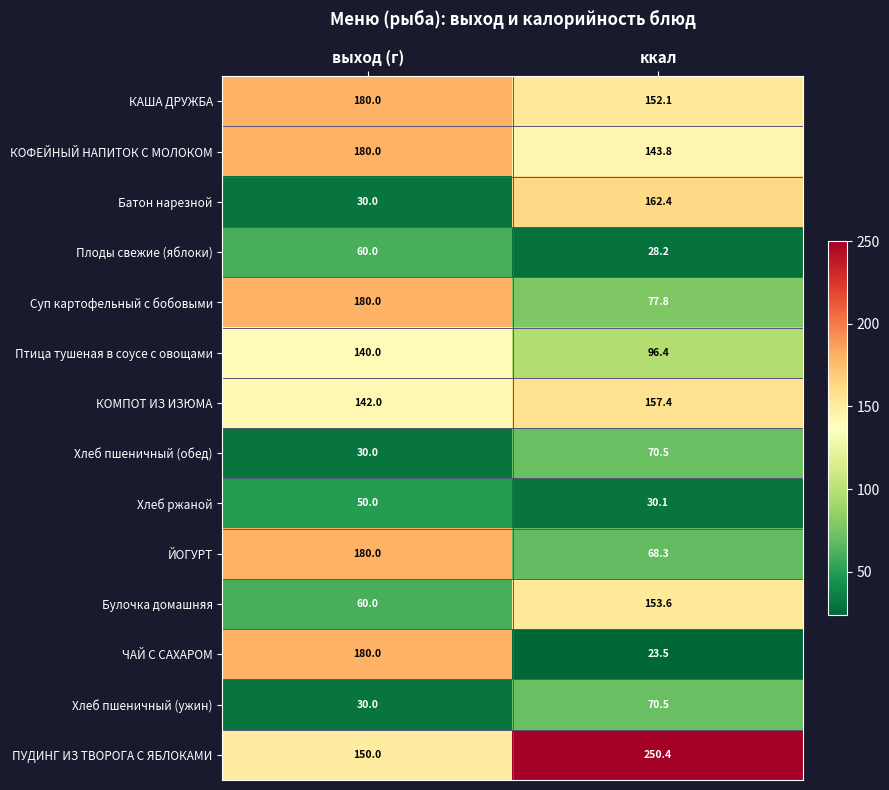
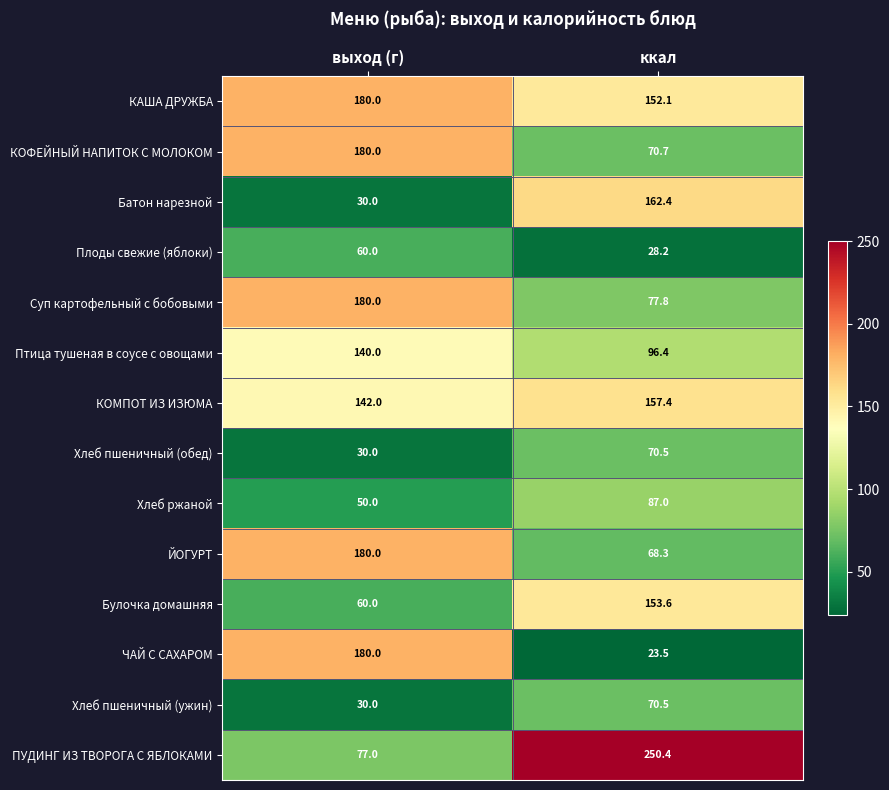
  {
    "КАША ДРУЖБА": {
      "выход (г)": 180.0,
      "ккал": 152.1
    },
    "КОФЕЙНЫЙ НАПИТОК С МОЛОКОМ": {
      "выход (г)": 180.0,
-     "ккал": 143.8
+     "ккал": 70.7
    },
    "Батон нарезной": {
      "выход (г)": 30.0,
      "ккал": 162.4
    },
    "Плоды свежие (яблоки)": {
      "выход (г)": 60.0,
      "ккал": 28.2
    },
    "Суп картофельный с бобовыми": {
      "выход (г)": 180.0,
      "ккал": 77.8
    },
    "Птица тушеная в соусе с овощами": {
      "выход (г)": 140.0,
      "ккал": 96.4
    },
    "КОМПОТ ИЗ ИЗЮМА": {
      "выход (г)": 142.0,
      "ккал": 157.4
    },
    "Хлеб пшеничный (обед)": {
      "выход (г)": 30.0,
      "ккал": 70.5
    },
    "Хлеб ржаной": {
      "выход (г)": 50.0,
-     "ккал": 30.1
+     "ккал": 87.0
    },
    "ЙОГУРТ": {
      "выход (г)": 180.0,
      "ккал": 68.3
    },
    "Булочка домашняя": {
      "выход (г)": 60.0,
      "ккал": 153.6
    },
    "ЧАЙ С САХАРОМ": {
      "выход (г)": 180.0,
      "ккал": 23.5
    },
    "Хлеб пшеничный (ужин)": {
      "выход (г)": 30.0,
      "ккал": 70.5
    },
    "ПУДИНГ ИЗ ТВОРОГА С ЯБЛОКАМИ": {
-     "выход (г)": 150.0,
+     "выход (г)": 77.0,
      "ккал": 250.4
    }
  }
